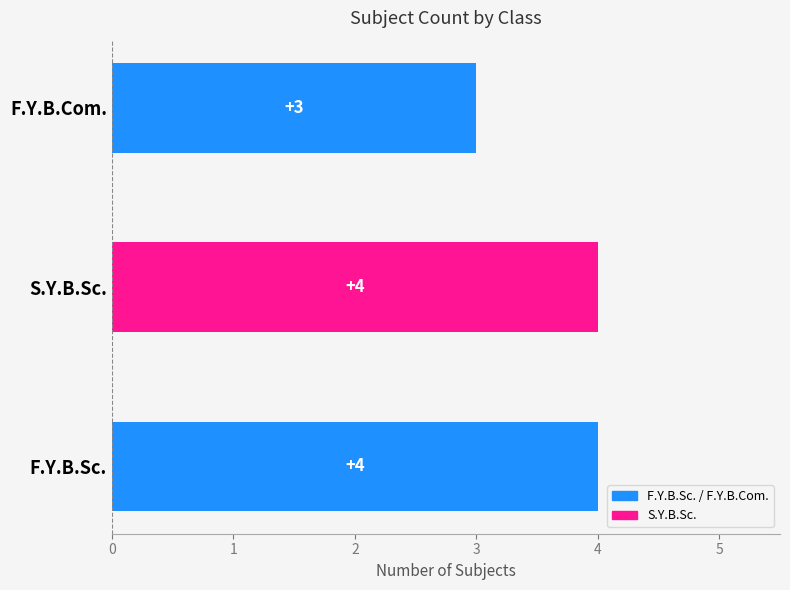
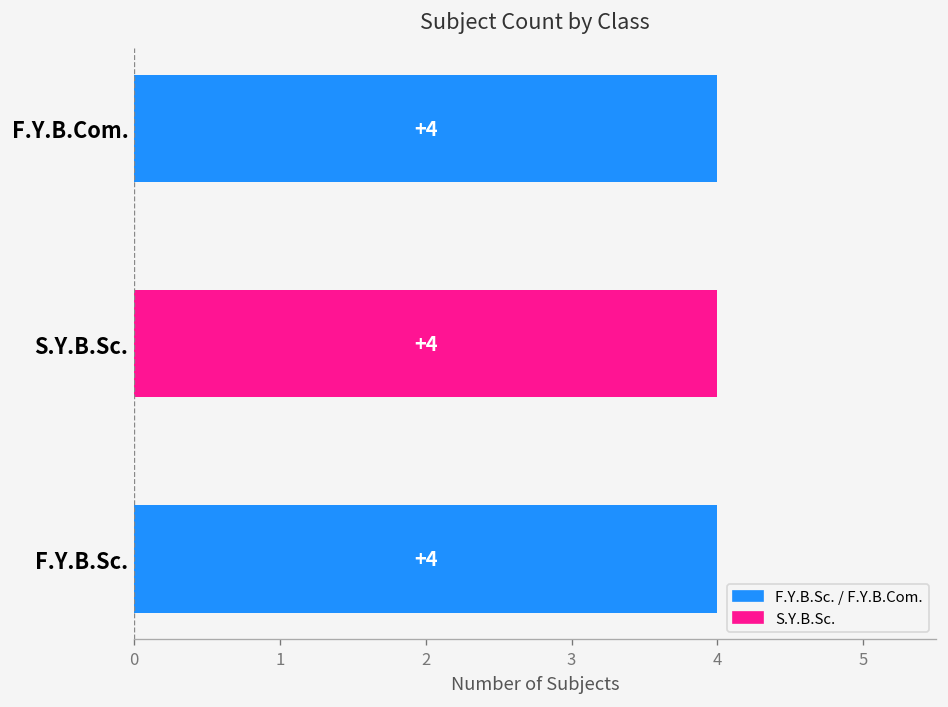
  {
-   "F.Y.B.Com.": "+3",
+   "F.Y.B.Com.": "+4",
    "S.Y.B.Sc.": "+4",
    "F.Y.B.Sc.": "+4"
  }
